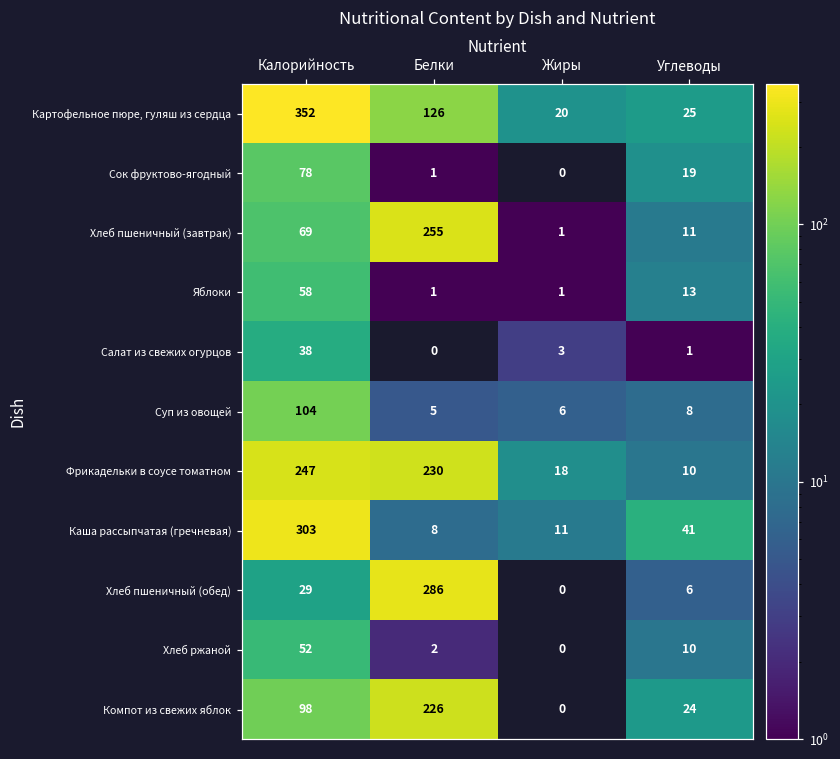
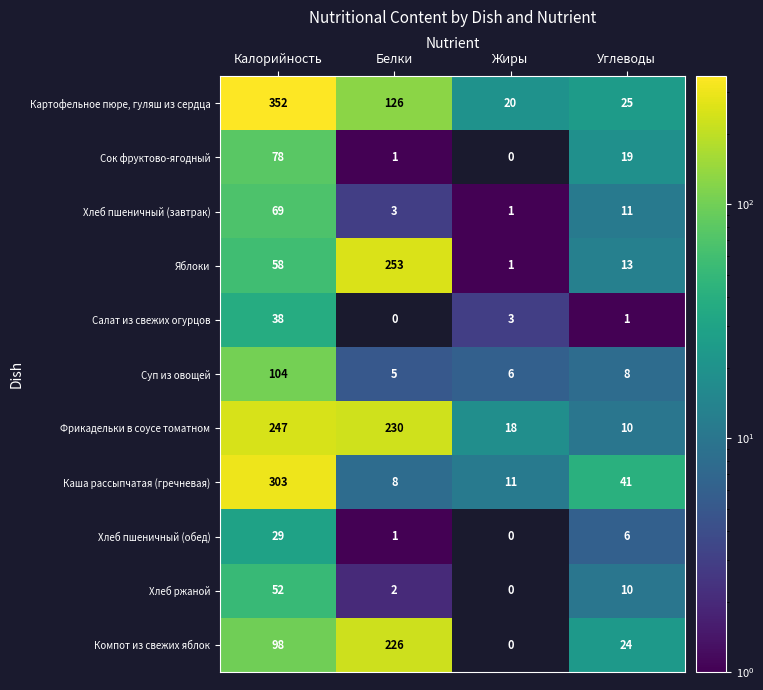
  {
    "Картофельное пюре, гуляш из сердца": {
      "Калорийность": 352,
      "Белки": 126,
      "Жиры": 20,
      "Углеводы": 25
    },
    "Сок фруктово-ягодный": {
      "Калорийность": 78,
      "Белки": 1,
      "Жиры": 0,
      "Углеводы": 19
    },
    "Хлеб пшеничный (завтрак)": {
      "Калорийность": 69,
-     "Белки": 255,
+     "Белки": 3,
      "Жиры": 1,
      "Углеводы": 11
    },
    "Яблоки": {
      "Калорийность": 58,
-     "Белки": 1,
+     "Белки": 253,
      "Жиры": 1,
      "Углеводы": 13
    },
    "Салат из свежих огурцов": {
      "Калорийность": 38,
      "Белки": 0,
      "Жиры": 3,
      "Углеводы": 1
    },
    "Суп из овощей": {
      "Калорийность": 104,
      "Белки": 5,
      "Жиры": 6,
      "Углеводы": 8
    },
    "Фрикадельки в соусе томатном": {
      "Калорийность": 247,
      "Белки": 230,
      "Жиры": 18,
      "Углеводы": 10
    },
    "Каша рассыпчатая (гречневая)": {
      "Калорийность": 303,
      "Белки": 8,
      "Жиры": 11,
      "Углеводы": 41
    },
    "Хлеб пшеничный (обед)": {
      "Калорийность": 29,
-     "Белки": 286,
+     "Белки": 1,
      "Жиры": 0,
      "Углеводы": 6
    },
    "Хлеб ржаной": {
      "Калорийность": 52,
      "Белки": 2,
      "Жиры": 0,
      "Углеводы": 10
    },
    "Компот из свежих яблок": {
      "Калорийность": 98,
      "Белки": 226,
      "Жиры": 0,
      "Углеводы": 24
    }
  }
